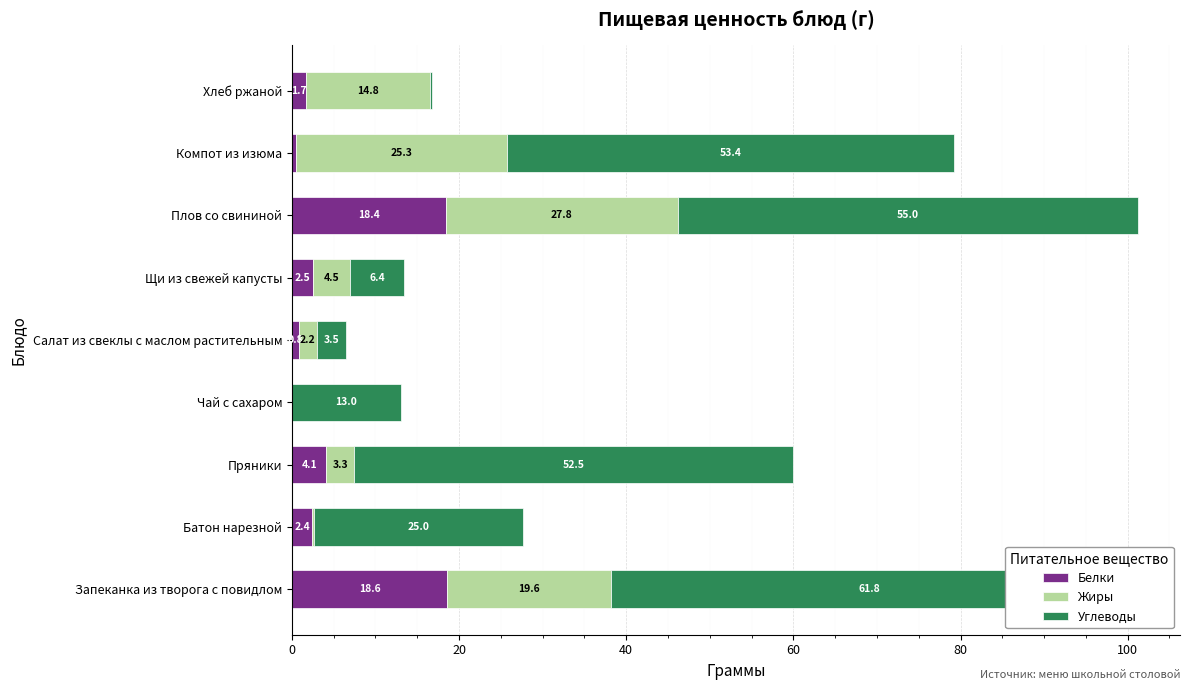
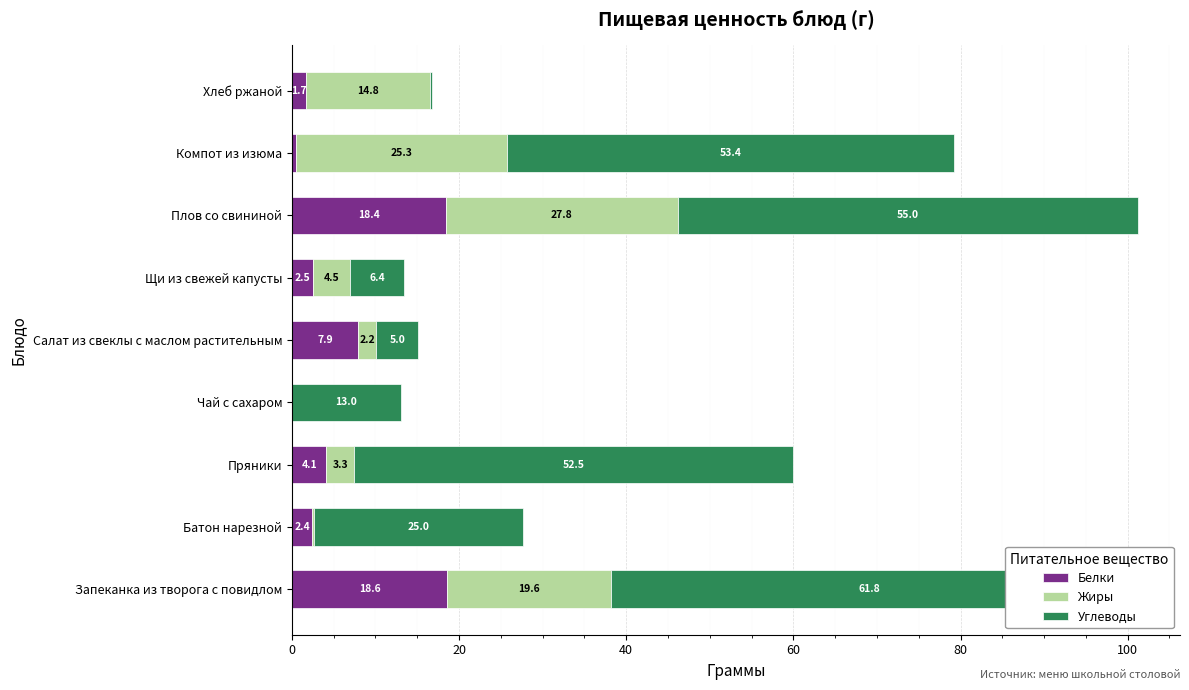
  {
    "Белки": {
      "Хлеб ржаной": 1.7,
      "Плов со свининой": 18.4,
      "Щи из свежей капусты": 2.5,
-     "Салат из свеклы с маслом растительным": 0.8,
+     "Салат из свеклы с маслом растительным": 7.9,
      "Пряники": 4.1,
      "Батон нарезной": 2.4,
      "Запеканка из творога с повидлом": 18.6
    },
    "Жиры": {
      "Хлеб ржаной": 14.8,
      "Компот из изюма": 25.3,
      "Плов со свининой": 27.8,
      "Щи из свежей капусты": 4.5,
      "Пряники": 3.3,
      "Запеканка из творога с повидлом": 19.6
    },
    "Углеводы": {
      "Компот из изюма": 53.4,
      "Плов со свининой": 55.0,
      "Щи из свежей капусты": 6.4,
-     "Салат из свеклы с маслом растительным": 3.5,
+     "Салат из свеклы с маслом растительным": 5.0,
      "Чай с сахаром": 13.0,
      "Пряники": 52.5,
      "Батон нарезной": 25.0
    }
  }
